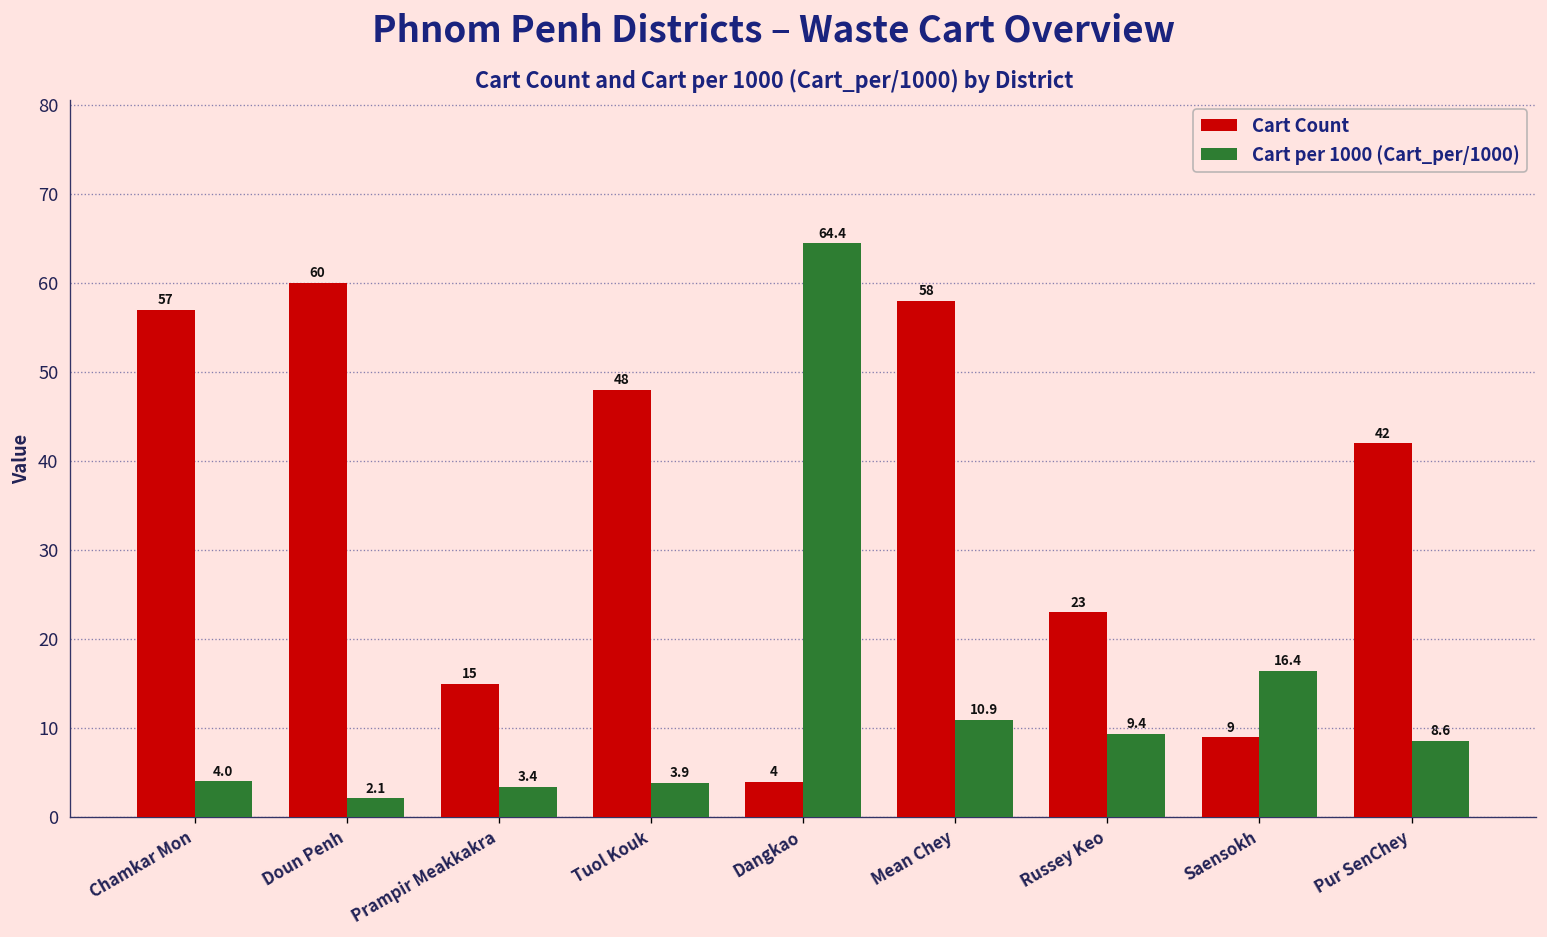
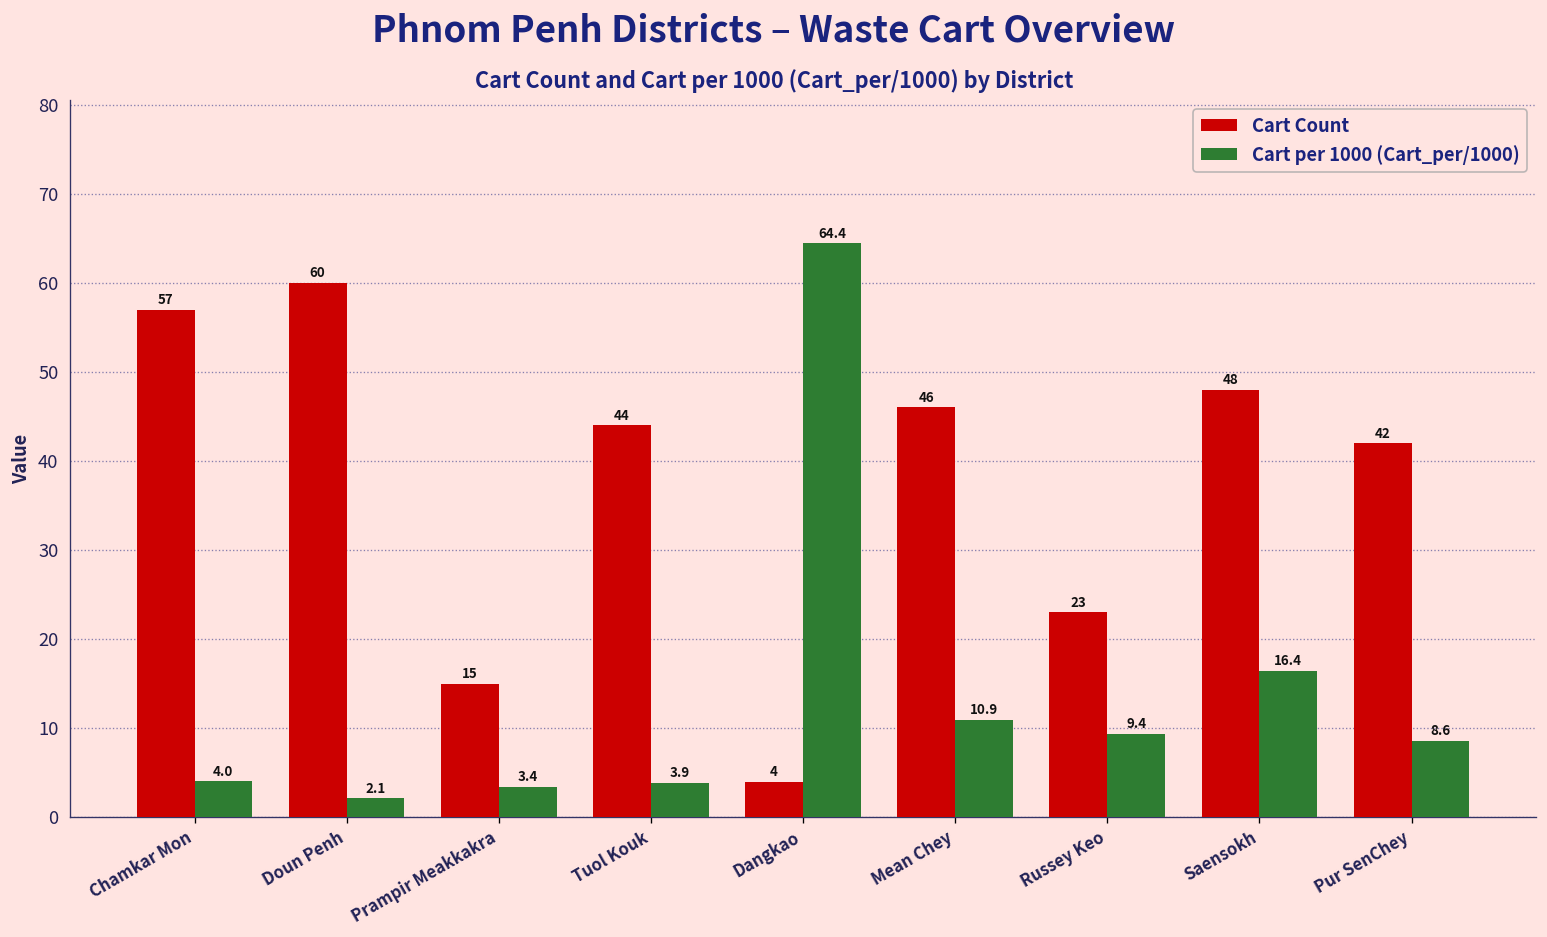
  {
    "Cart Count": {
      "Chamkar Mon": 57,
      "Doun Penh": 60,
      "Prampir Meakkakra": 15,
-     "Tuol Kouk": 48,
+     "Tuol Kouk": 44,
      "Dangkao": 4,
-     "Mean Chey": 58,
+     "Mean Chey": 46,
      "Russey Keo": 23,
-     "Saensokh": 9,
+     "Saensokh": 48,
      "Pur SenChey": 42
    },
    "Cart per 1000 (Cart_per/1000)": {
      "Chamkar Mon": 4.0,
      "Doun Penh": 2.1,
      "Prampir Meakkakra": 3.4,
      "Tuol Kouk": 3.9,
      "Dangkao": 64.4,
      "Mean Chey": 10.9,
      "Russey Keo": 9.4,
      "Saensokh": 16.4,
      "Pur SenChey": 8.6
    }
  }
